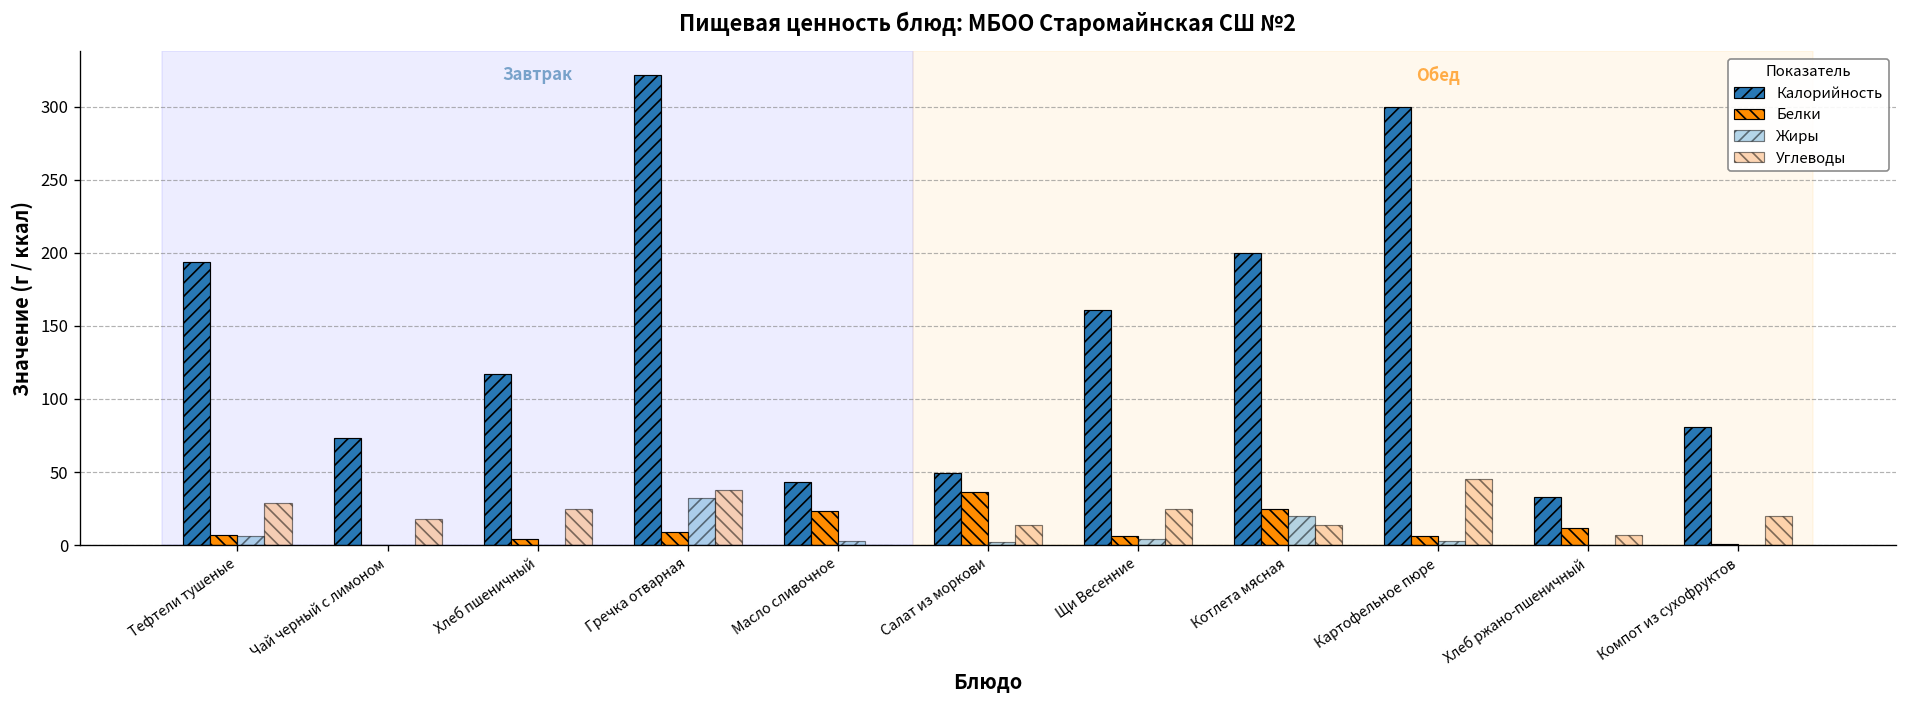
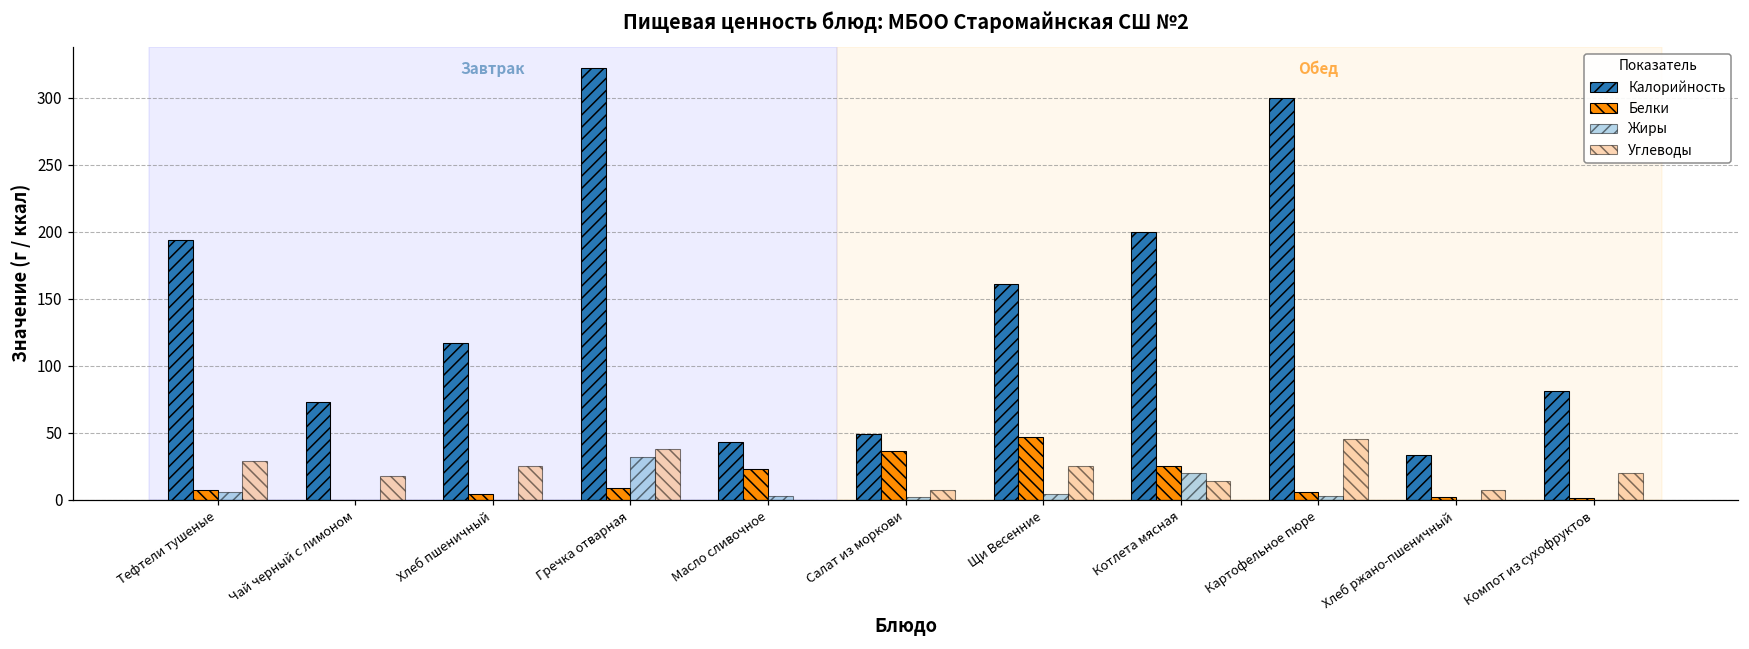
  {
    "Калорийность": {
      "Тефтели тушеные": 194,
      "Чай черный с лимоном": 73,
      "Хлеб пшеничный": 117,
      "Гречка отварная": 322,
      "Масло сливочное": 43,
      "Салат из моркови": 49,
      "Щи Весенние": 161,
      "Котлета мясная": 200,
      "Картофельное пюре": 300,
      "Хлеб ржано-пшеничный": 33,
      "Компот из сухофруктов": 81
    },
    "Белки": {
      "Тефтели тушеные": 7,
      "Чай черный с лимоном": 0,
      "Хлеб пшеничный": 4,
      "Гречка отварная": 9,
      "Масло сливочное": 23,
      "Салат из моркови": 36,
-     "Щи Весенние": 6,
+     "Щи Весенние": 47,
      "Котлета мясная": 25,
      "Картофельное пюре": 6,
-     "Хлеб ржано-пшеничный": 12
+     "Хлеб ржано-пшеничный": 2
    },
    "Жиры": {
      "Тефтели тушеные": 6,
      "Чай черный с лимоном": 0,
      "Хлеб пшеничный": 0,
      "Гречка отварная": 32,
      "Масло сливочное": 3,
      "Щи Весенние": 4,
      "Котлета мясная": 20,
      "Картофельное пюре": 3,
      "Хлеб ржано-пшеничный": 0,
      "Компот из сухофруктов": 0
    },
    "Углеводы": {
      "Тефтели тушеные": 29,
      "Чай черный с лимоном": 18,
      "Хлеб пшеничный": 25,
      "Гречка отварная": 38,
      "Масло сливочное": 0,
-     "Салат из моркови": 14,
+     "Салат из моркови": 7,
      "Щи Весенние": 25,
      "Котлета мясная": 14,
      "Картофельное пюре": 45,
      "Хлеб ржано-пшеничный": 7,
      "Компот из сухофруктов": 20
    }
  }
